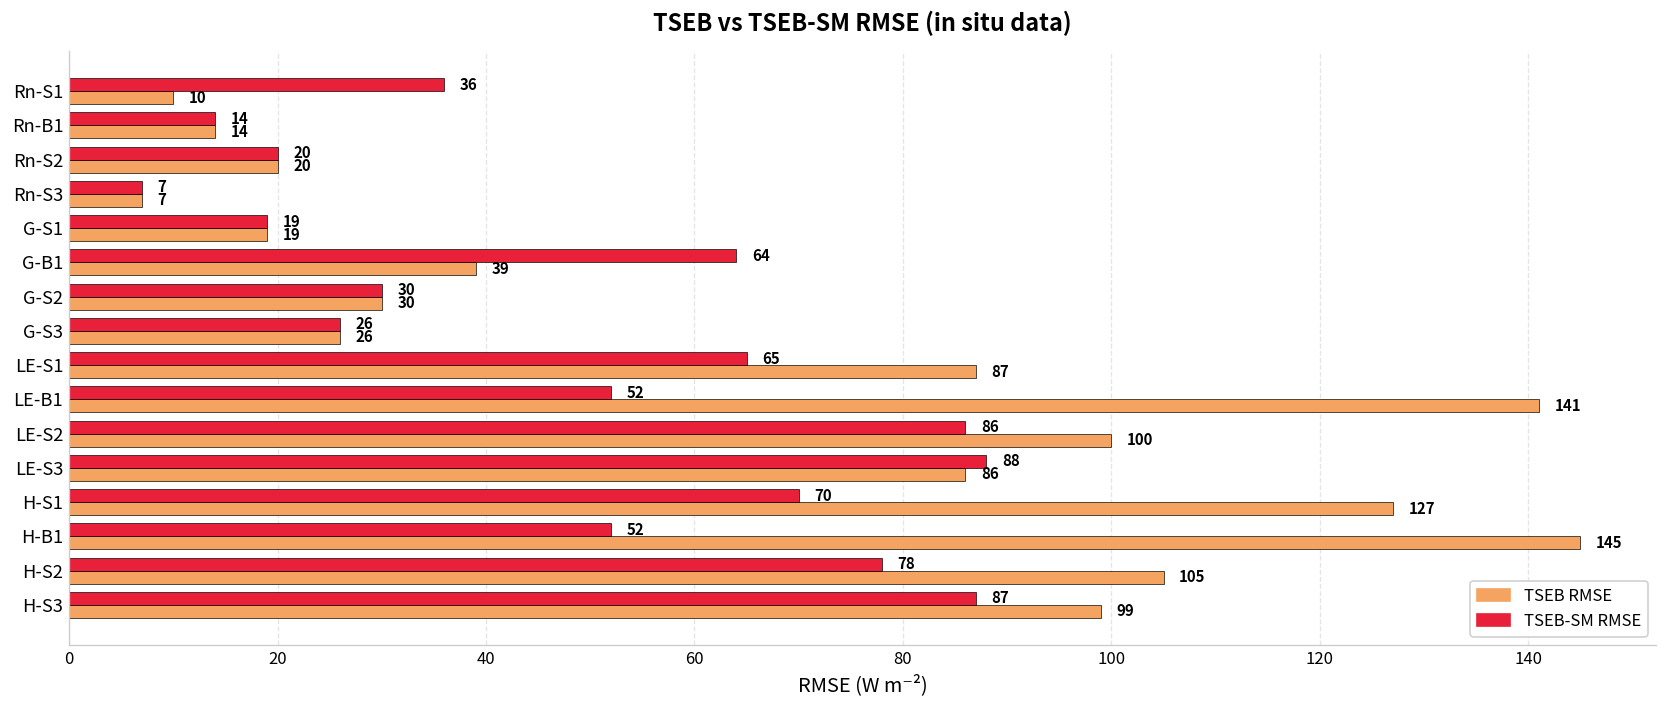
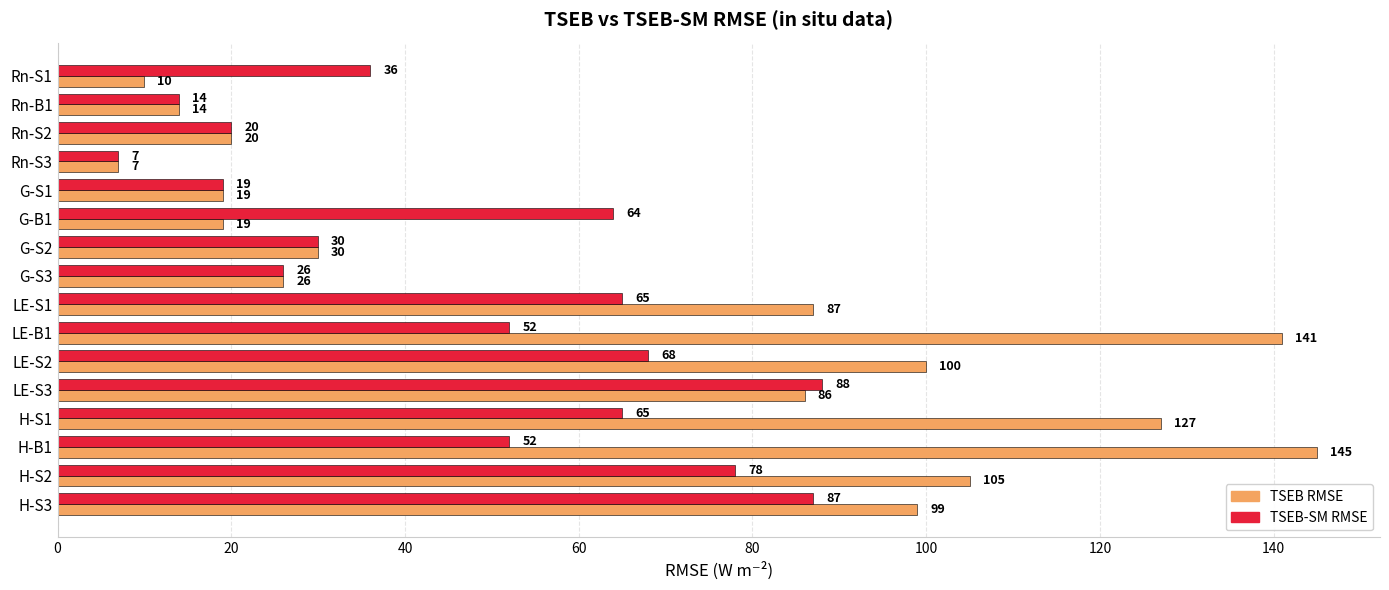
  {
    "TSEB RMSE": {
      "Rn-S1": 10,
-     "G-B1": 39,
+     "G-B1": 19,
      "LE-S1": 87,
      "LE-B1": 141,
      "LE-S2": 100,
      "LE-S3": 86,
      "H-S1": 127,
      "H-B1": 145,
      "H-S2": 105,
      "H-S3": 99
    },
    "TSEB-SM RMSE": {
      "Rn-S1": 36,
      "G-B1": 64,
      "LE-S1": 65,
      "LE-B1": 52,
-     "LE-S2": 86,
+     "LE-S2": 68,
      "LE-S3": 88,
-     "H-S1": 70,
+     "H-S1": 65,
      "H-B1": 52,
      "H-S2": 78,
      "H-S3": 87
    }
  }
